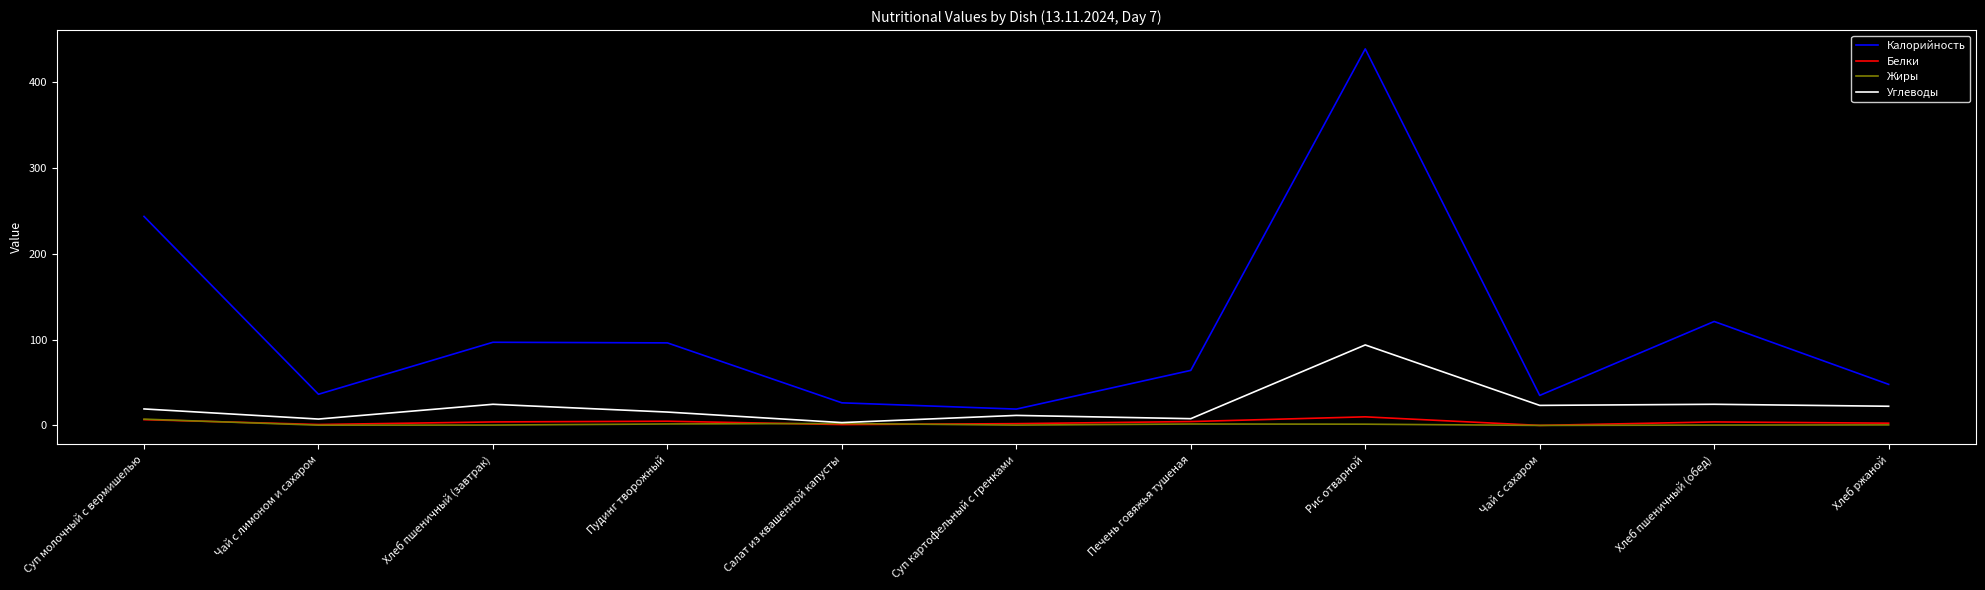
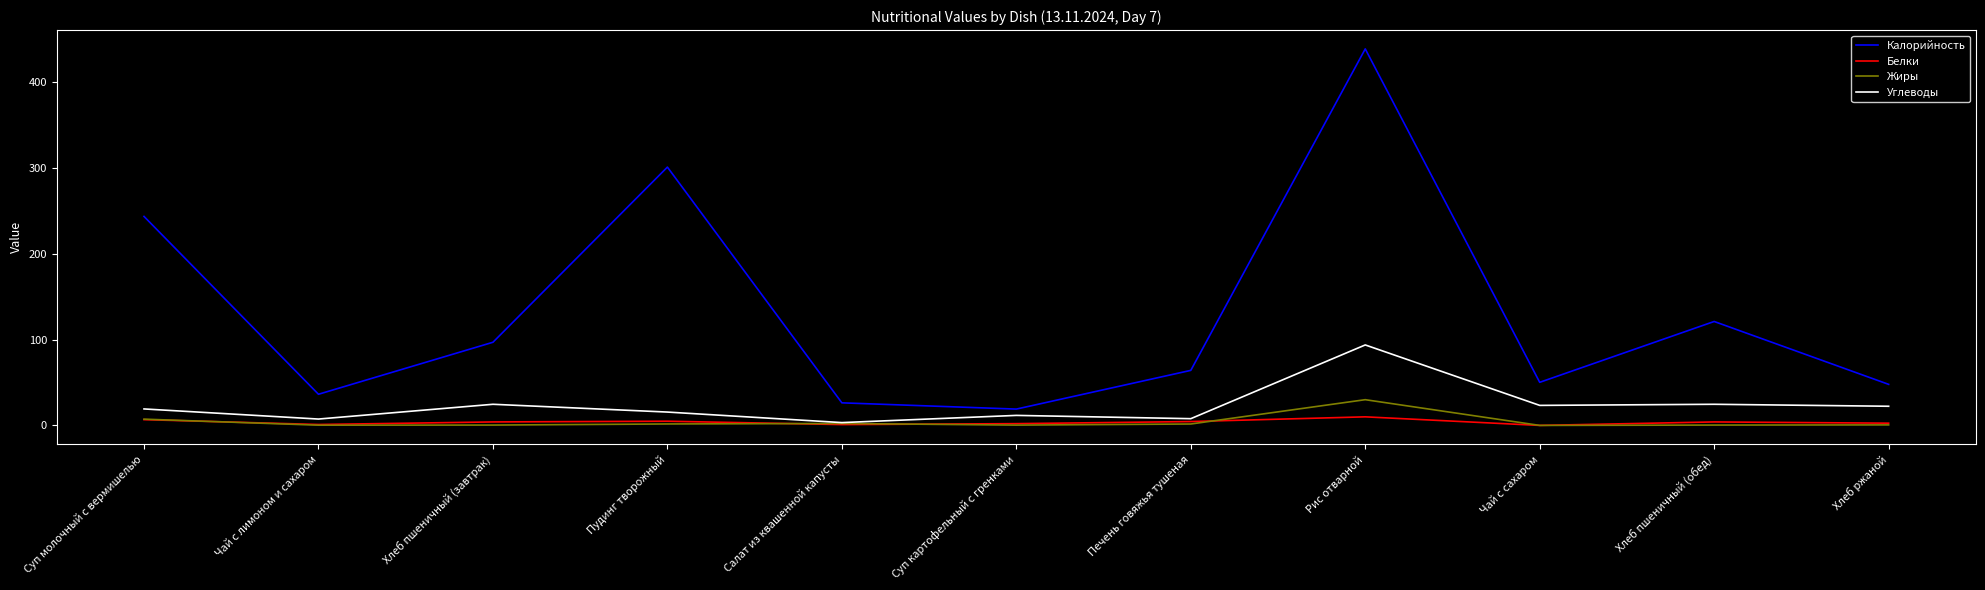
  {
    "Калорийность": {
      "Суп молочный с вермишелью": 240,
      "Чай с лимоном и сахаром": 40,
      "Хлеб пшеничный (завтрак)": 100,
-     "Пудинг творожный": 100,
+     "Пудинг творожный": 300,
      "Салат из квашенной капусты": 30,
      "Суп картофельный с гренками": 20,
      "Печень говяжья тушеная": 60,
      "Рис отварной": 440,
-     "Чай с сахаром": 30,
+     "Чай с сахаром": 50,
      "Хлеб пшеничный (обед)": 120,
      "Хлеб ржаной": 50
    },
    "Белки": {
      "Хлеб пшеничный (завтрак)": 0,
      "Пудинг творожный": 0,
      "Рис отварной": 10,
      "Хлеб пшеничный (обед)": 0
    },
    "Жиры": {
      "Хлеб пшеничный (завтрак)": 0,
      "Пудинг творожный": 0,
-     "Рис отварной": 0,
+     "Рис отварной": 30,
      "Хлеб пшеничный (обед)": 0
    },
    "Углеводы": {
      "Суп молочный с вермишелью": 20,
      "Чай с лимоном и сахаром": 10,
      "Хлеб пшеничный (завтрак)": 20,
      "Пудинг творожный": 20,
      "Суп картофельный с гренками": 10,
      "Печень говяжья тушеная": 10,
      "Рис отварной": 90,
      "Чай с сахаром": 20,
      "Хлеб пшеничный (обед)": 20,
      "Хлеб ржаной": 20
    }
  }
